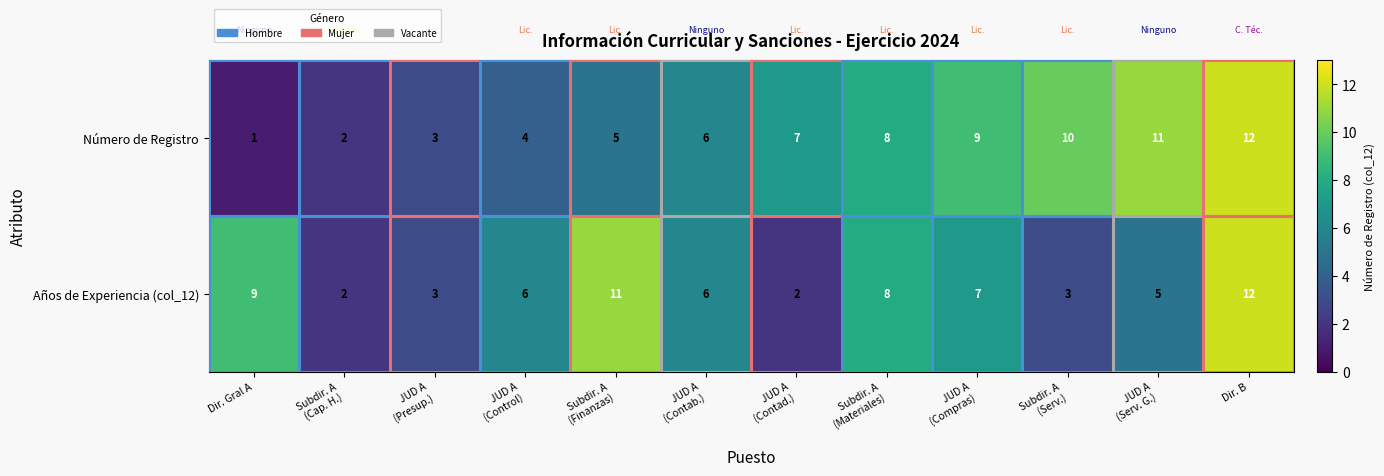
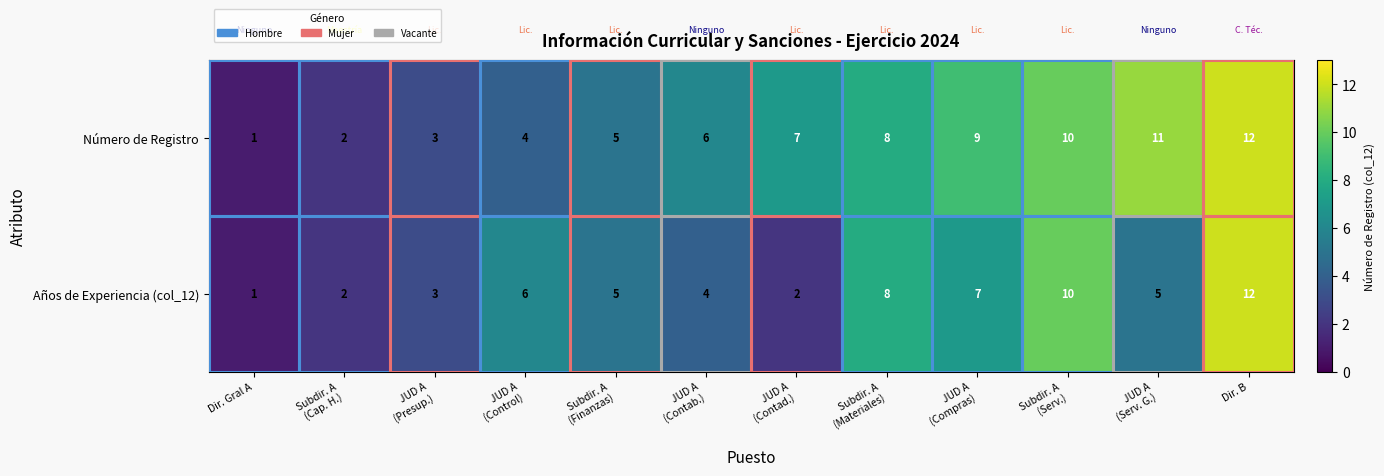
  {
    "Número de Registro": {
      "Dir. Gral A": 1,
      "Subdir. A (Cap. H.)": 2,
      "JUD A (Presup.)": 3,
      "JUD A (Control)": 4,
      "Subdir. A (Finanzas)": 5,
      "JUD A (Contab.)": 6,
      "JUD A (Contad.)": 7,
      "Subdir. A (Materiales)": 8,
      "JUD A (Compras)": 9,
      "Subdir. A (Serv.)": 10,
      "JUD A (Serv. G.)": 11,
      "Dir. B": 12
    },
    "Años de Experiencia (col_12)": {
-     "Dir. Gral A": 9,
+     "Dir. Gral A": 1,
      "Subdir. A (Cap. H.)": 2,
      "JUD A (Presup.)": 3,
      "JUD A (Control)": 6,
-     "Subdir. A (Finanzas)": 11,
-     "JUD A (Contab.)": 6,
+     "Subdir. A (Finanzas)": 5,
+     "JUD A (Contab.)": 4,
      "JUD A (Contad.)": 2,
      "Subdir. A (Materiales)": 8,
      "JUD A (Compras)": 7,
-     "Subdir. A (Serv.)": 3,
+     "Subdir. A (Serv.)": 10,
      "JUD A (Serv. G.)": 5,
      "Dir. B": 12
    }
  }
